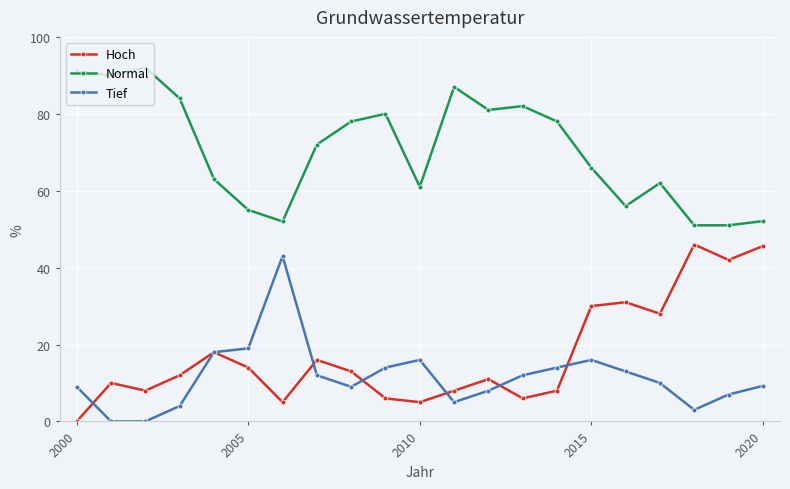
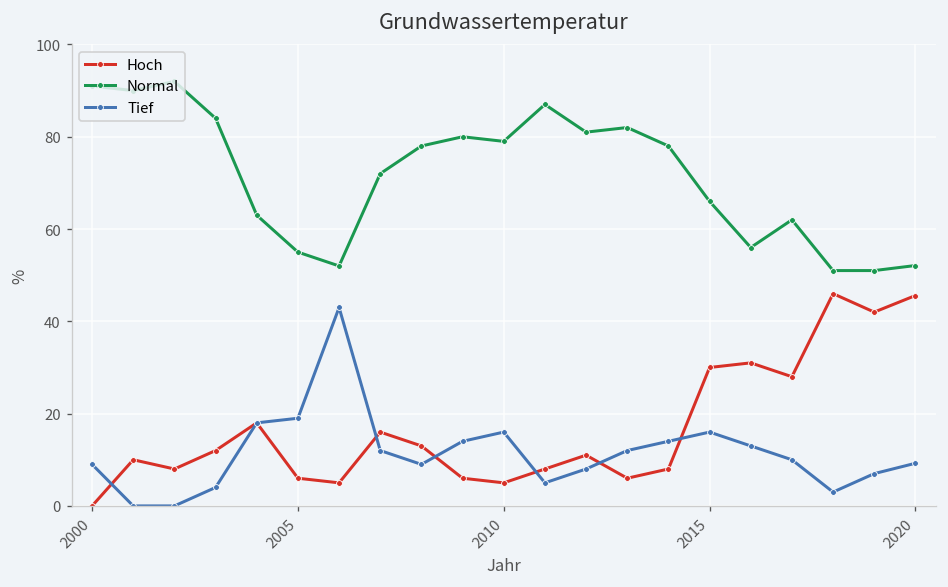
  {
    "Hoch": {
      "2000": 0,
-     "2005": 14,
+     "2005": 6,
      "2010": 5,
      "2015": 30,
      "2020": 46
    },
    "Normal": {
      "2005": 55,
-     "2010": 61,
+     "2010": 79,
      "2015": 66,
      "2020": 52
    },
    "Tief": {
      "2000": 9,
      "2005": 19,
      "2010": 16,
      "2015": 16,
      "2020": 9
    }
  }
